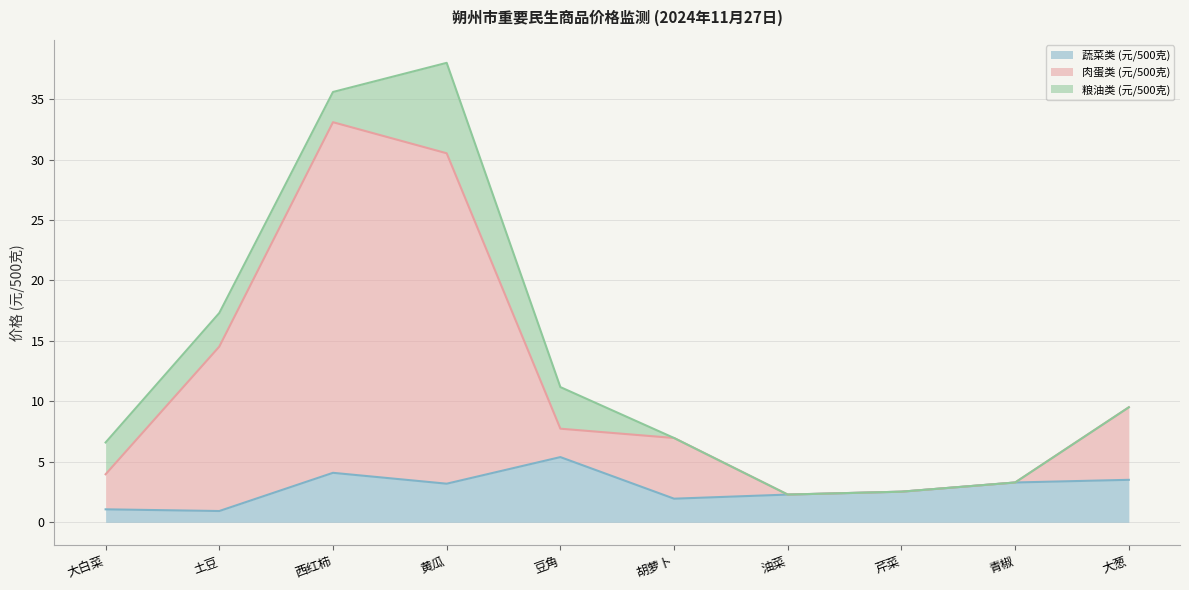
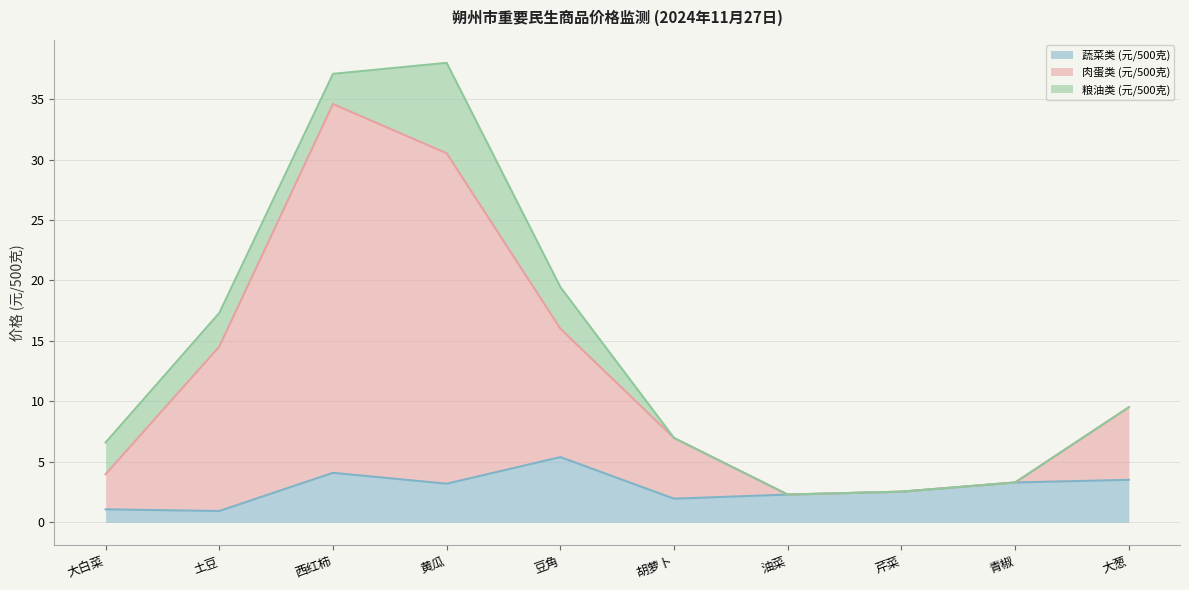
  {
    "肉蛋类 (元/500克)": {
      "大白菜": 2.9,
      "土豆": 13.6,
-     "西红柿": 29.0,
+     "西红柿": 30.5,
      "黄瓜": 27.3,
-     "豆角": 2.4
+     "豆角": 10.6
    }
  }
